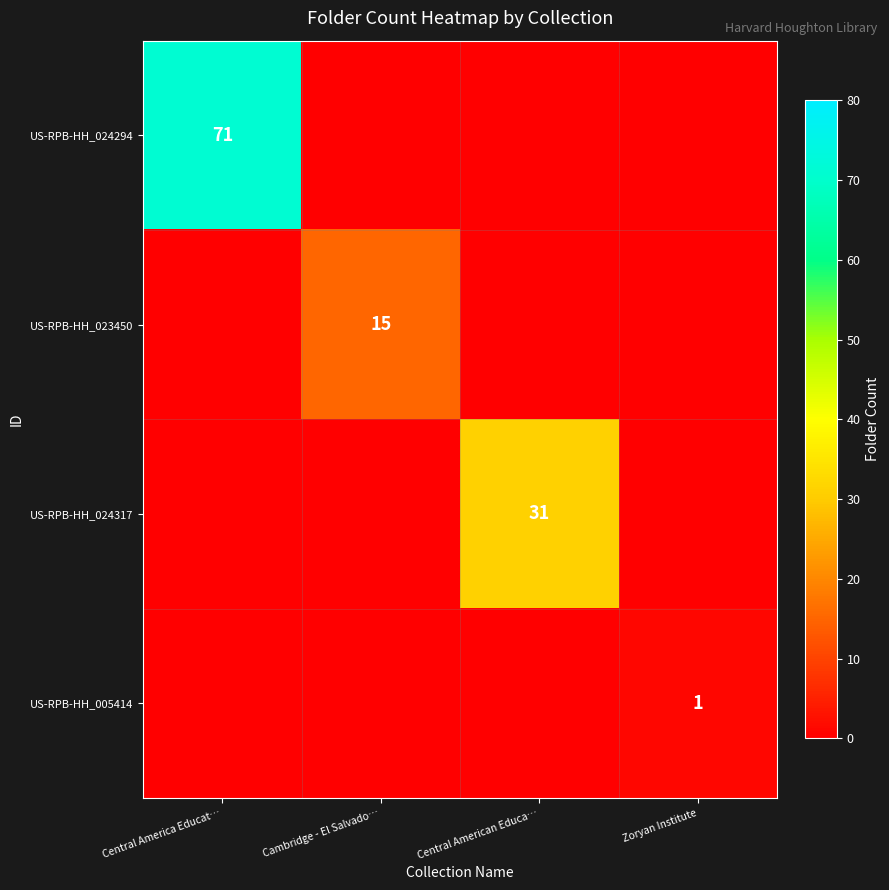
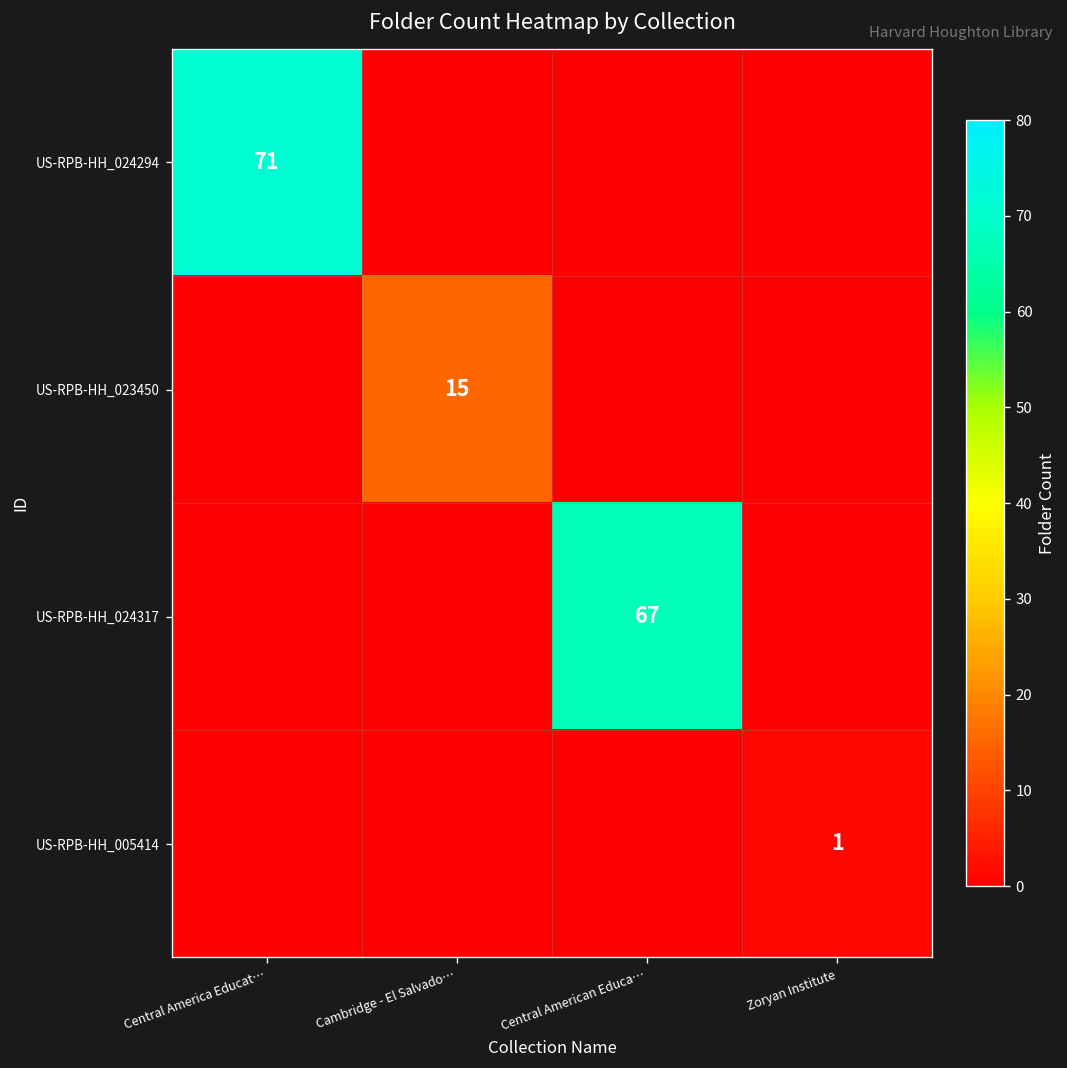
  {
    "US-RPB-HH_024294": {
      "Central America Educat…": 71
    },
    "US-RPB-HH_023450": {
      "Cambridge - El Salvado…": 15
    },
    "US-RPB-HH_024317": {
-     "Central American Educa…": 31
+     "Central American Educa…": 67
    },
    "US-RPB-HH_005414": {
      "Zoryan Institute": 1
    }
  }
